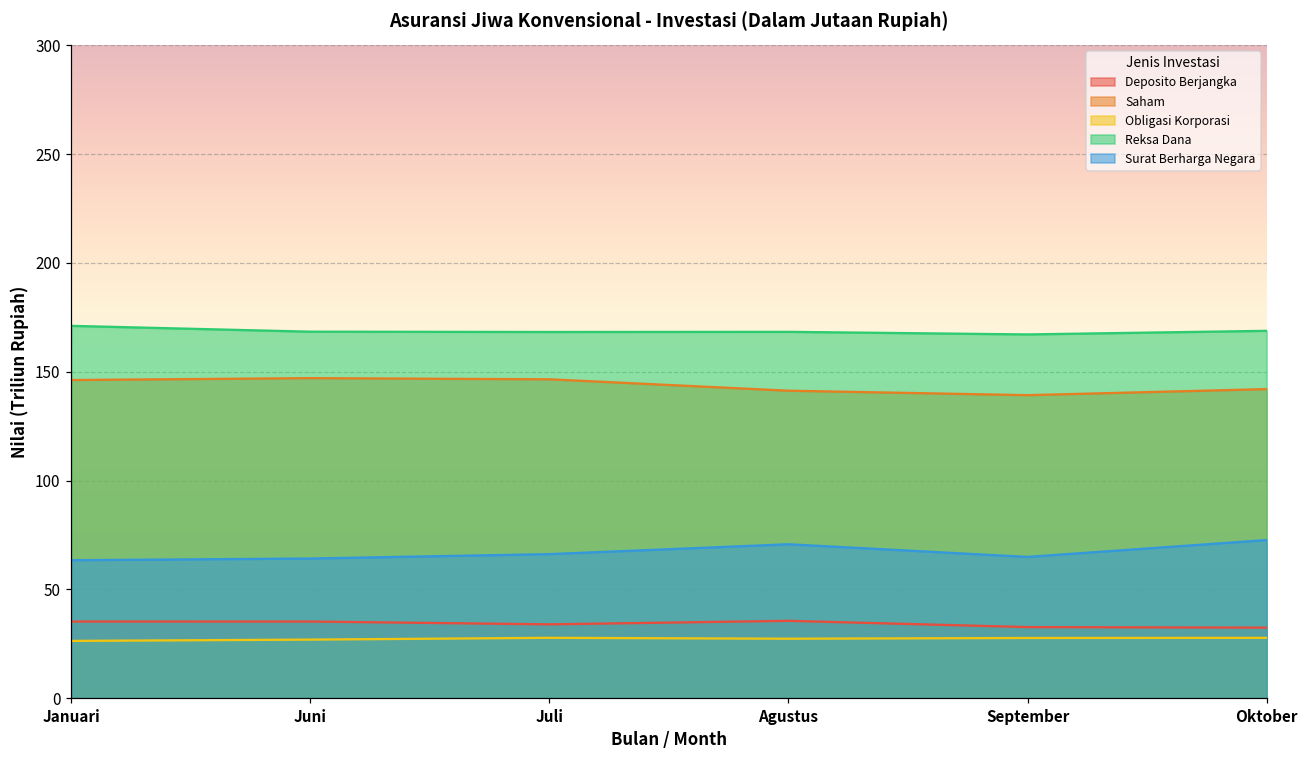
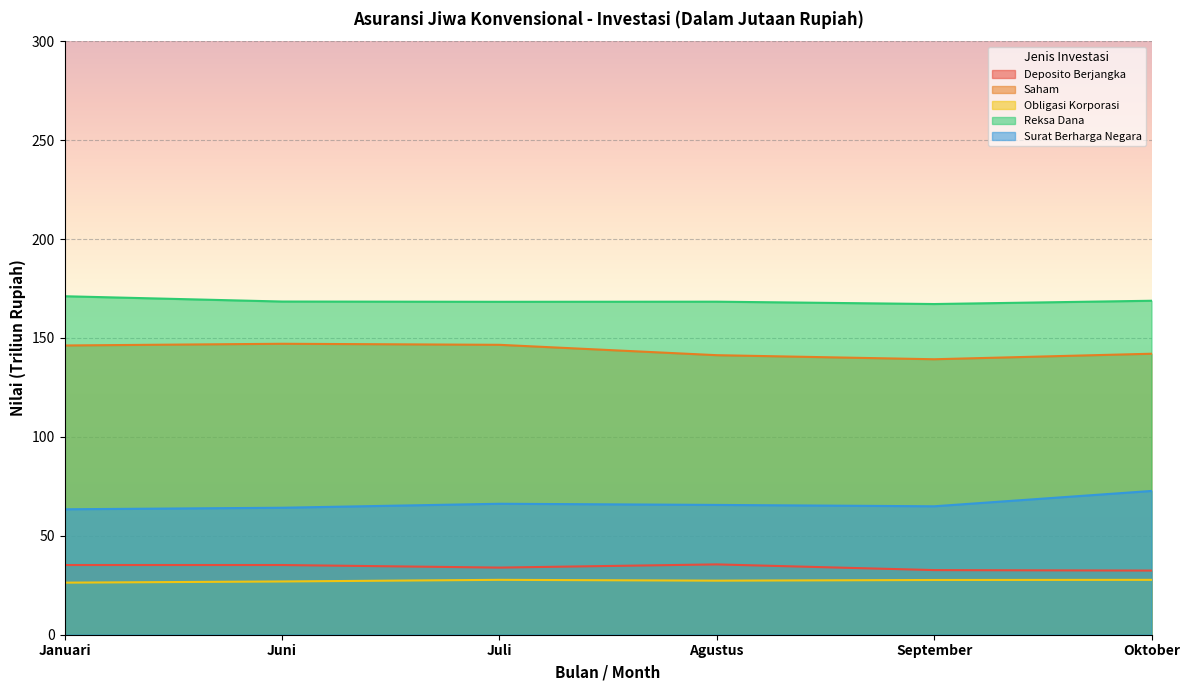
  {
    "Obligasi Korporasi": {
      "Januari": 26,
      "Juni": 27,
      "Juli": 28,
      "Agustus": 27,
      "September": 28,
      "Oktober": 28
    },
    "Reksa Dana": {
      "Januari": 171,
      "Juni": 168,
      "Juli": 168,
      "Agustus": 168,
      "September": 167,
      "Oktober": 169
    },
    "Surat Berharga Negara": {
      "Januari": 63,
      "Juni": 64,
      "Juli": 66,
-     "Agustus": 71,
+     "Agustus": 66,
      "September": 65,
      "Oktober": 73
    }
  }
